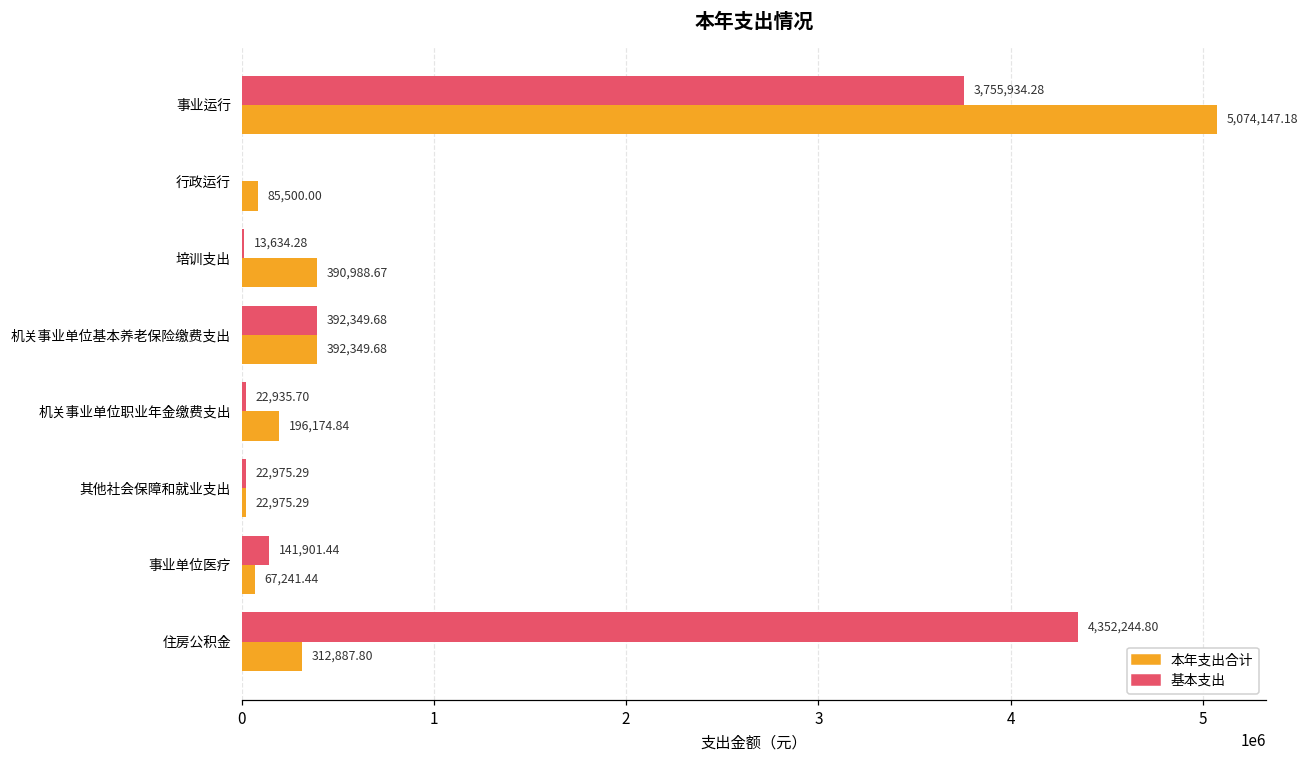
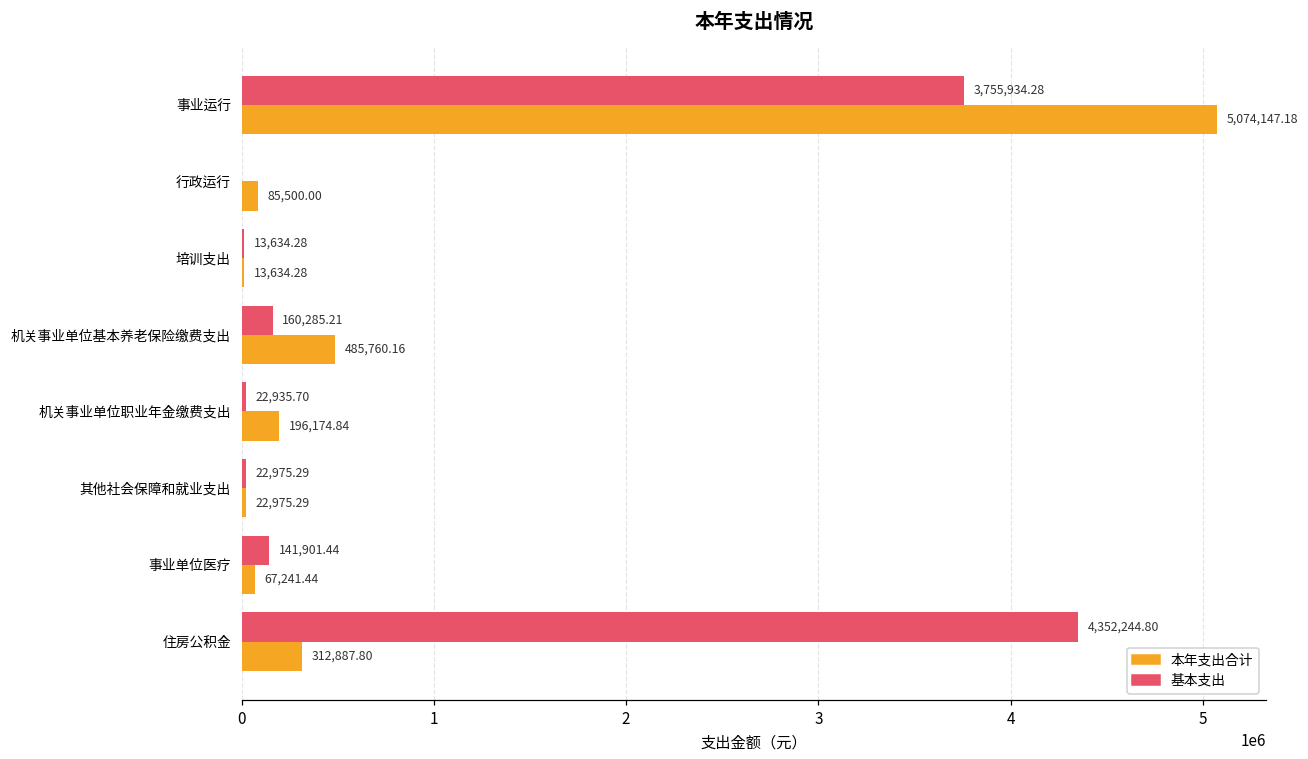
  {
    "本年支出合计": {
      "事业运行": "5,074,147.18",
      "行政运行": "85,500.00",
-     "培训支出": "390,988.67",
-     "机关事业单位基本养老保险缴费支出": "392,349.68",
+     "培训支出": "13,634.28",
+     "机关事业单位基本养老保险缴费支出": "485,760.16",
      "机关事业单位职业年金缴费支出": "196,174.84",
      "其他社会保障和就业支出": "22,975.29",
      "事业单位医疗": "67,241.44",
      "住房公积金": "312,887.80"
    },
    "基本支出": {
      "事业运行": "3,755,934.28",
      "培训支出": "13,634.28",
-     "机关事业单位基本养老保险缴费支出": "392,349.68",
+     "机关事业单位基本养老保险缴费支出": "160,285.21",
      "机关事业单位职业年金缴费支出": "22,935.70",
      "其他社会保障和就业支出": "22,975.29",
      "事业单位医疗": "141,901.44",
      "住房公积金": "4,352,244.80"
    }
  }
